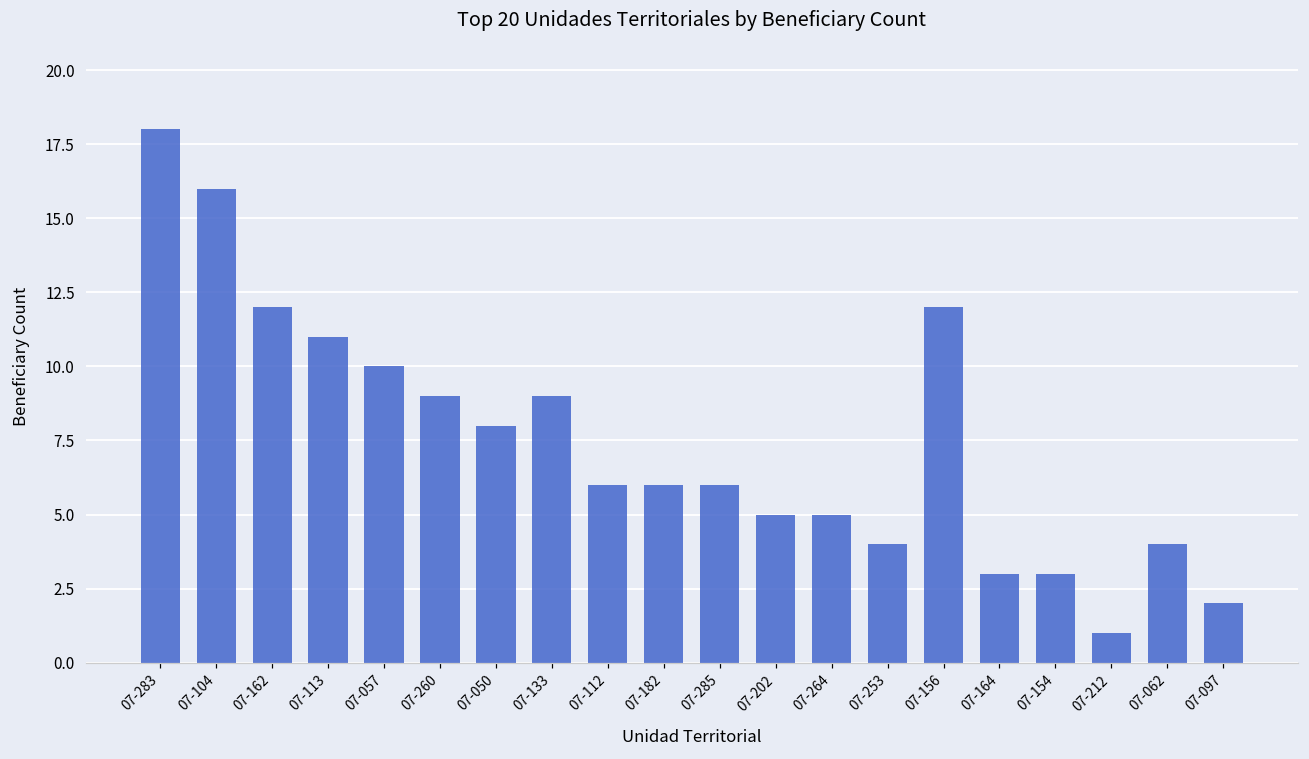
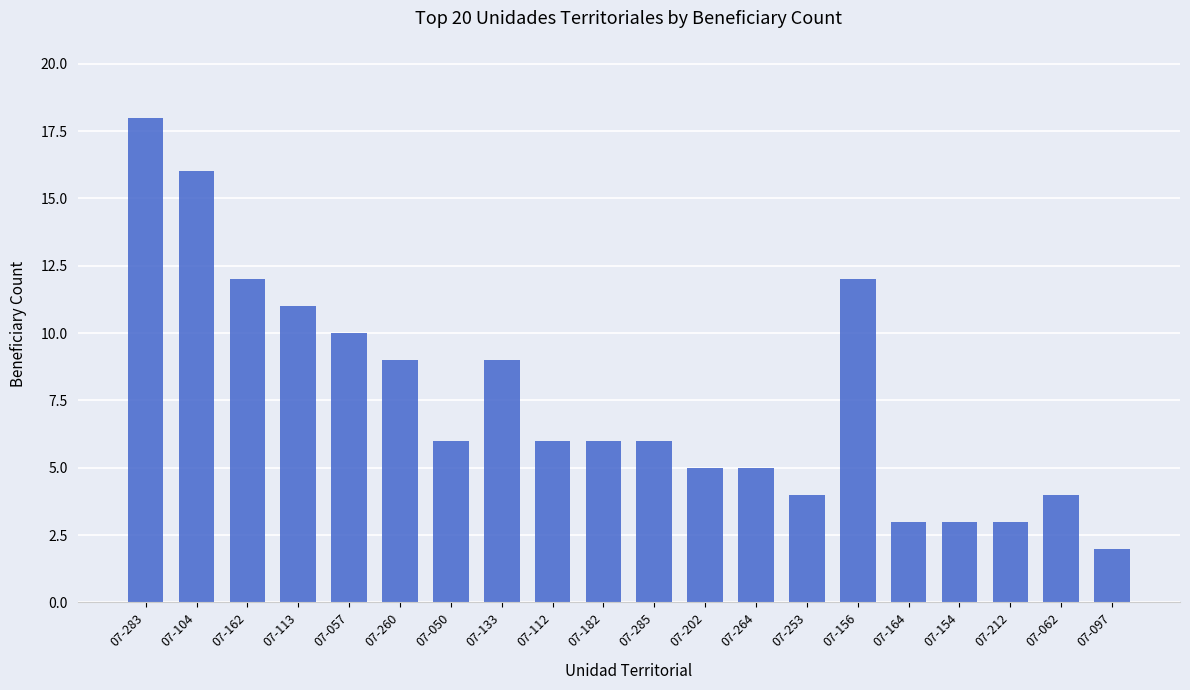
  {
    "07-283": 18,
    "07-104": 16,
    "07-162": 12,
    "07-113": 11,
    "07-057": 10,
    "07-260": 9,
-   "07-050": 8,
+   "07-050": 6,
    "07-133": 9,
    "07-112": 6,
    "07-182": 6,
    "07-285": 6,
    "07-202": 5,
    "07-264": 5,
    "07-253": 4,
    "07-156": 12,
    "07-164": 3,
    "07-154": 3,
-   "07-212": 1,
+   "07-212": 3,
    "07-062": 4,
    "07-097": 2
  }
